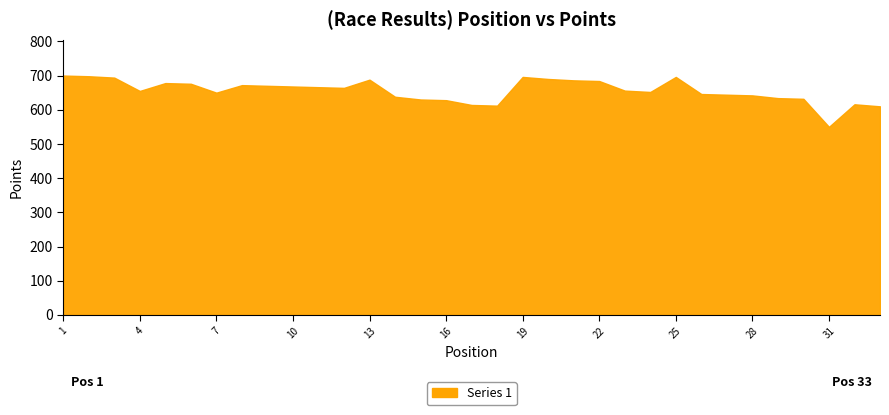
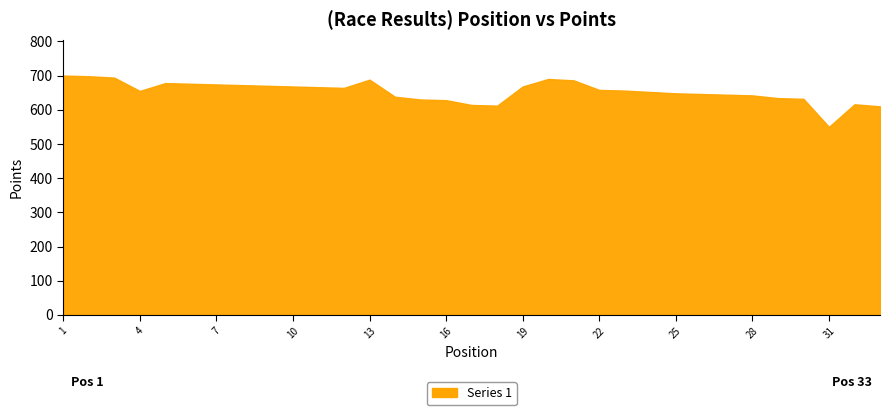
  {
    "1": 700,
    "4": 660,
-   "7": 650,
+   "7": 670,
    "10": 670,
    "13": 690,
    "16": 630,
-   "19": 700,
-   "22": 680,
-   "25": 700,
+   "19": 670,
+   "22": 660,
+   "25": 650,
    "28": 640,
    "31": 550
  }
